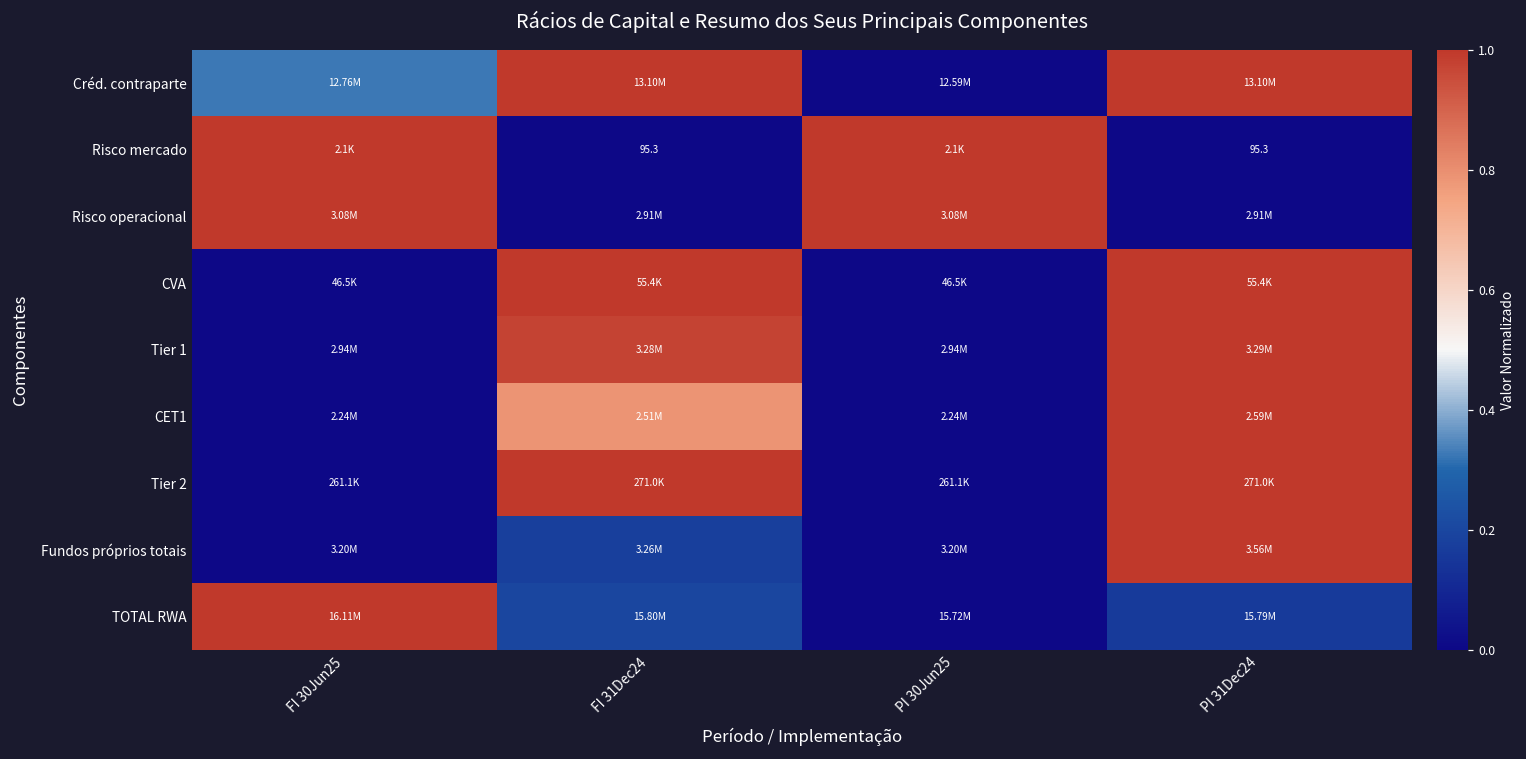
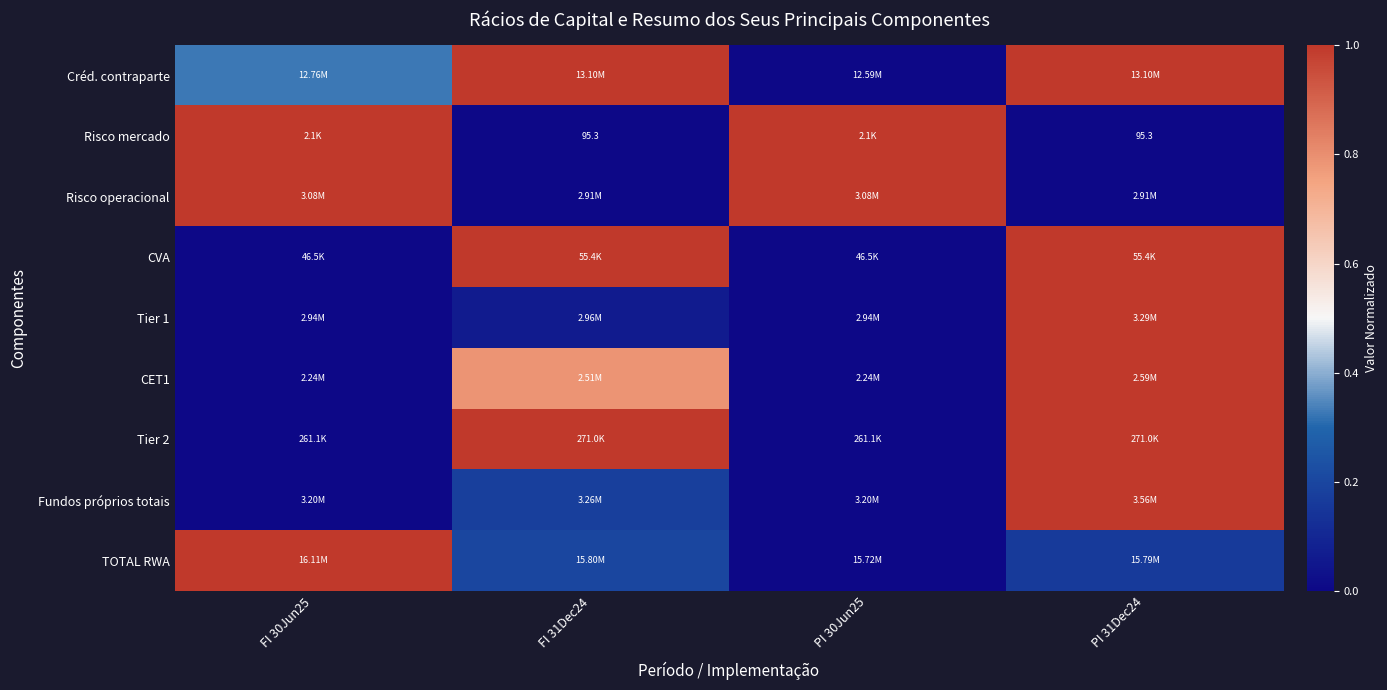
  {
    "Créd. contraparte": {
      "FI 30Jun25": "12.76M",
      "FI 31Dec24": "13.10M",
      "PI 30Jun25": "12.59M",
      "PI 31Dec24": "13.10M"
    },
    "Risco mercado": {
      "FI 30Jun25": "2.1K",
      "FI 31Dec24": "95.3",
      "PI 30Jun25": "2.1K",
      "PI 31Dec24": "95.3"
    },
    "Risco operacional": {
      "FI 30Jun25": "3.08M",
      "FI 31Dec24": "2.91M",
      "PI 30Jun25": "3.08M",
      "PI 31Dec24": "2.91M"
    },
    "CVA": {
      "FI 30Jun25": "46.5K",
      "FI 31Dec24": "55.4K",
      "PI 30Jun25": "46.5K",
      "PI 31Dec24": "55.4K"
    },
    "Tier 1": {
      "FI 30Jun25": "2.94M",
-     "FI 31Dec24": "3.28M",
+     "FI 31Dec24": "2.96M",
      "PI 30Jun25": "2.94M",
      "PI 31Dec24": "3.29M"
    },
    "CET1": {
      "FI 30Jun25": "2.24M",
      "FI 31Dec24": "2.51M",
      "PI 30Jun25": "2.24M",
      "PI 31Dec24": "2.59M"
    },
    "Tier 2": {
      "FI 30Jun25": "261.1K",
      "FI 31Dec24": "271.0K",
      "PI 30Jun25": "261.1K",
      "PI 31Dec24": "271.0K"
    },
    "Fundos próprios totais": {
      "FI 30Jun25": "3.20M",
      "FI 31Dec24": "3.26M",
      "PI 30Jun25": "3.20M",
      "PI 31Dec24": "3.56M"
    },
    "TOTAL RWA": {
      "FI 30Jun25": "16.11M",
      "FI 31Dec24": "15.80M",
      "PI 30Jun25": "15.72M",
      "PI 31Dec24": "15.79M"
    }
  }
